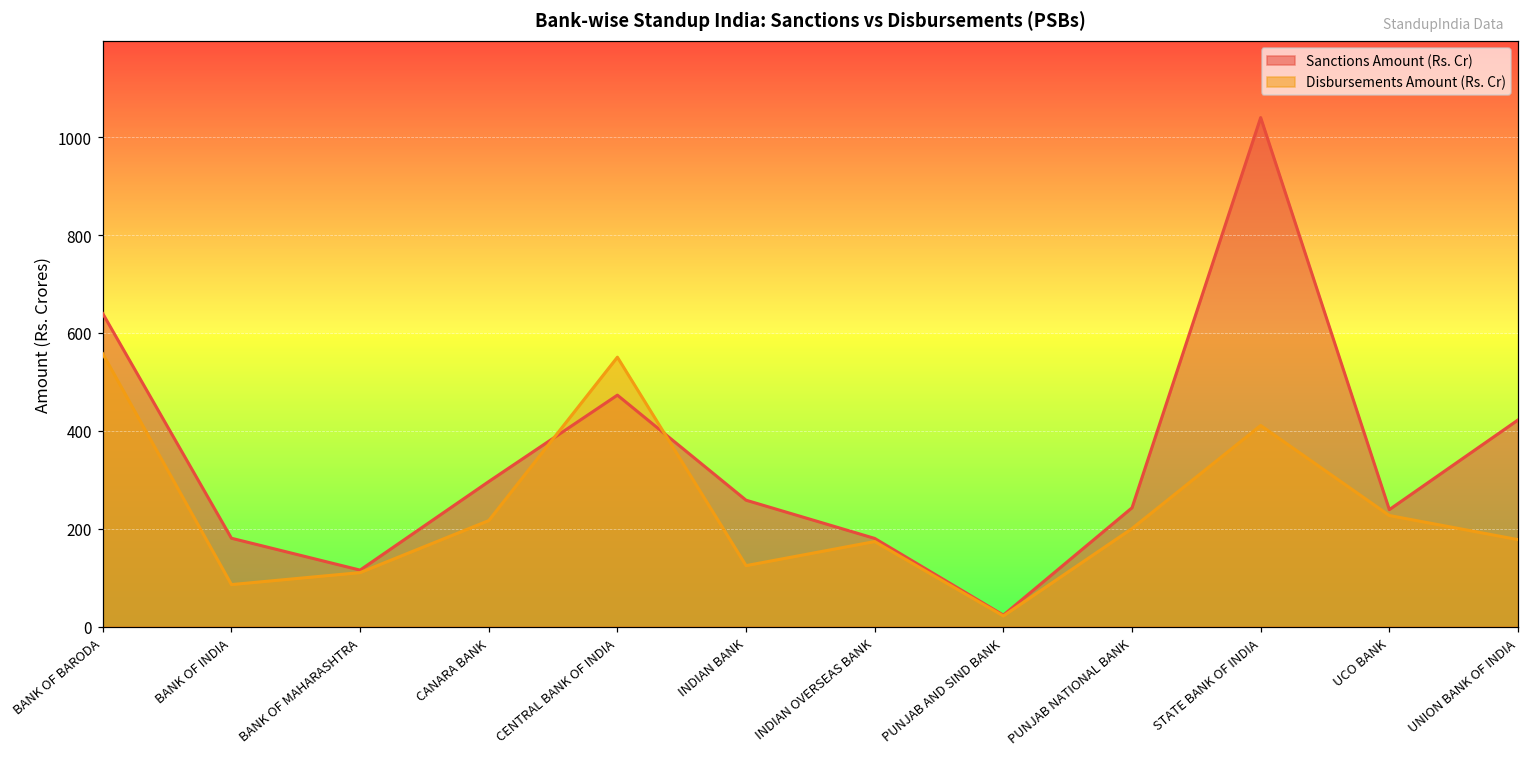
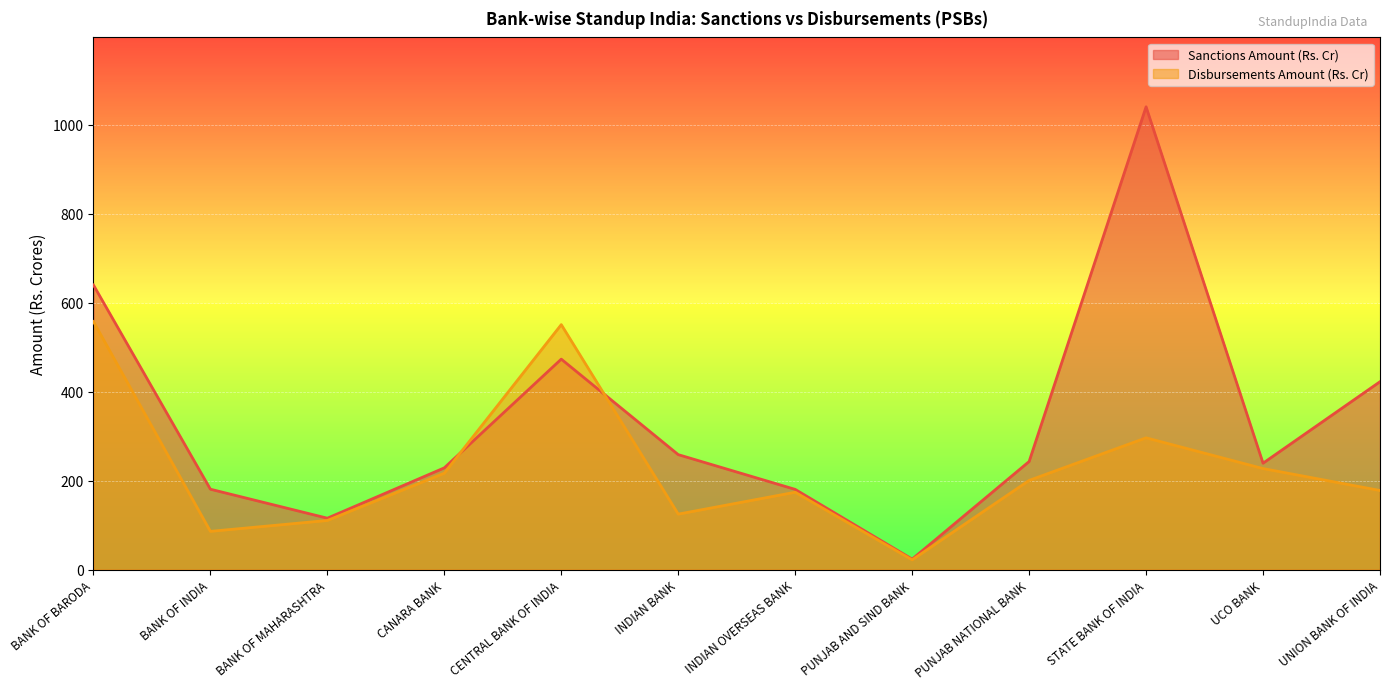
  {
    "Sanctions Amount (Rs. Cr)": {
      "BANK OF BARODA": 640,
      "BANK OF INDIA": 180,
-     "CANARA BANK": 300,
+     "CANARA BANK": 230,
      "CENTRAL BANK OF INDIA": 470,
      "INDIAN BANK": 260,
      "INDIAN OVERSEAS BANK": 180,
      "PUNJAB NATIONAL BANK": 240,
      "STATE BANK OF INDIA": 1040,
      "UCO BANK": 240,
      "UNION BANK OF INDIA": 420
    },
    "Disbursements Amount (Rs. Cr)": {
      "BANK OF BARODA": 560,
      "BANK OF INDIA": 90,
      "CANARA BANK": 220,
      "CENTRAL BANK OF INDIA": 550,
      "INDIAN BANK": 120,
      "INDIAN OVERSEAS BANK": 170,
      "PUNJAB NATIONAL BANK": 200,
-     "STATE BANK OF INDIA": 410,
+     "STATE BANK OF INDIA": 300,
      "UCO BANK": 230,
      "UNION BANK OF INDIA": 180
    }
  }
